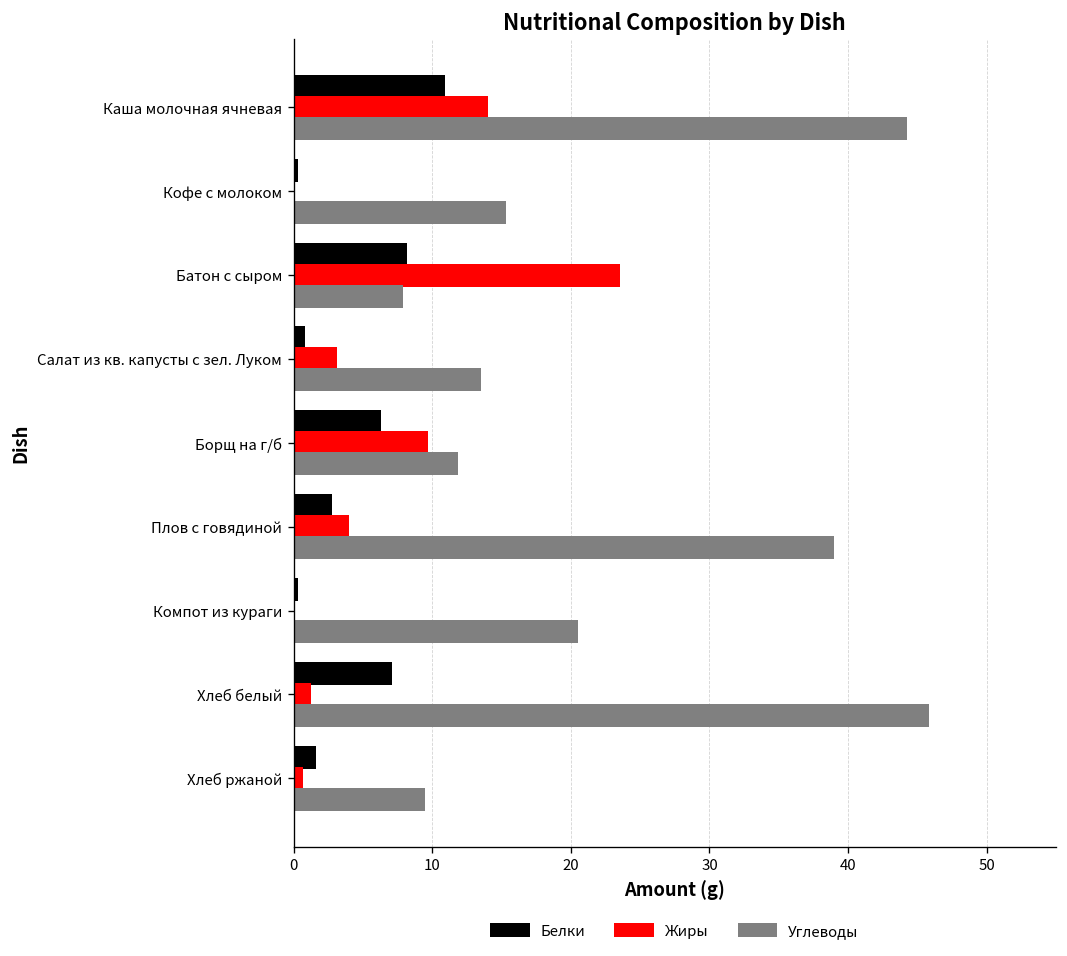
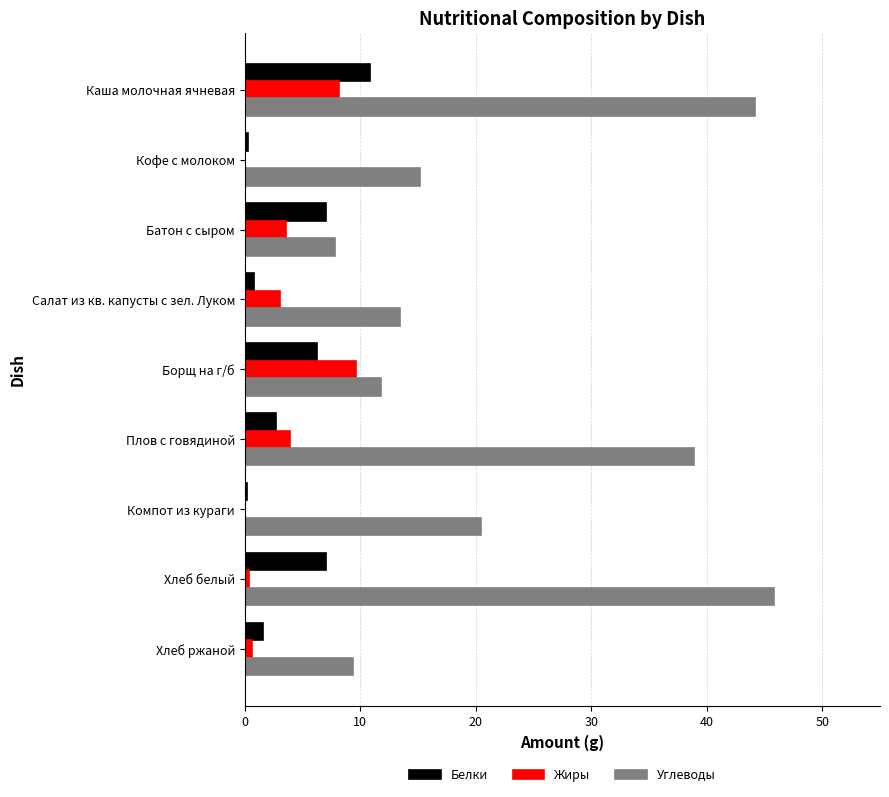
  {
    "Белки": {
      "Каша молочная ячневая": 10.9,
      "Кофе с молоком": 0.3,
-     "Батон с сыром": 8.1,
+     "Батон с сыром": 7.1,
      "Салат из кв. капусты с зел. Луком": 0.8,
      "Борщ на г/б": 6.2,
      "Плов с говядиной": 2.7,
      "Компот из кураги": 0.2,
      "Хлеб белый": 7.0,
      "Хлеб ржаной": 1.6
    },
    "Жиры": {
-     "Каша молочная ячневая": 13.9,
-     "Батон с сыром": 23.5,
+     "Каша молочная ячневая": 8.2,
+     "Батон с сыром": 3.6,
      "Салат из кв. капусты с зел. Луком": 3.0,
      "Борщ на г/б": 9.6,
      "Плов с говядиной": 4.0,
      "Компот из кураги": 0.0,
-     "Хлеб белый": 1.2,
+     "Хлеб белый": 0.4,
      "Хлеб ржаной": 0.6
    },
    "Углеводы": {
      "Каша молочная ячневая": 44.2,
      "Кофе с молоком": 15.2,
      "Батон с сыром": 7.8,
      "Салат из кв. капусты с зел. Луком": 13.5,
      "Борщ на г/б": 11.8,
      "Плов с говядиной": 38.9,
      "Компот из кураги": 20.4,
      "Хлеб белый": 45.8,
      "Хлеб ржаной": 9.4
    }
  }
